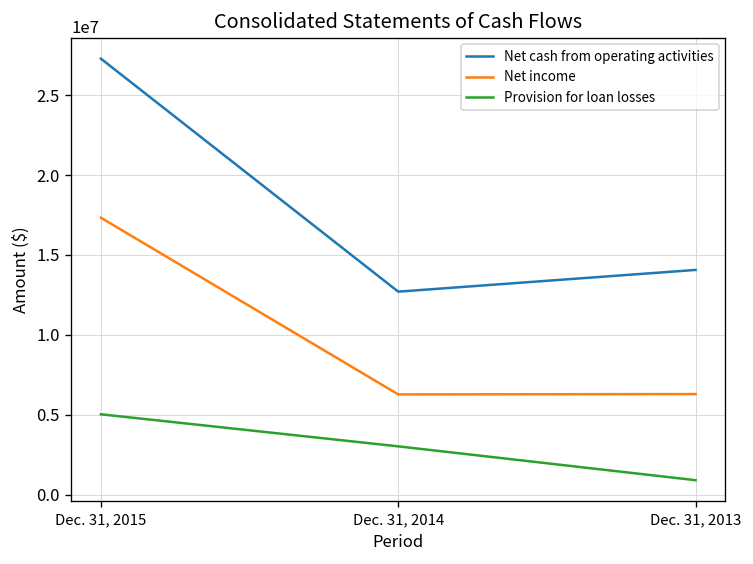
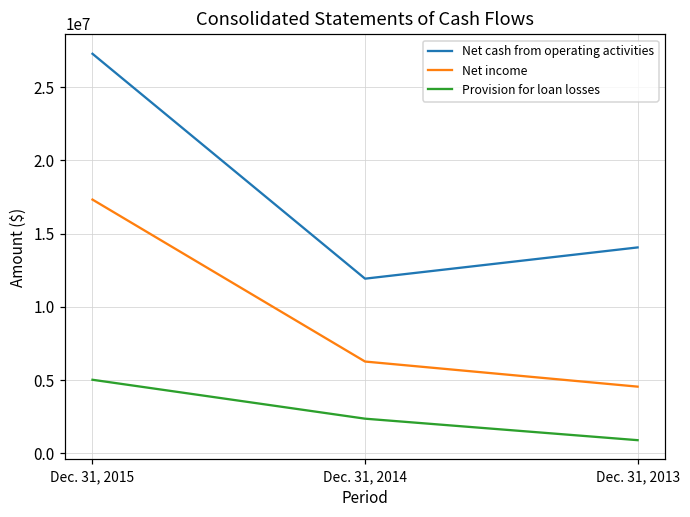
  {
    "Net cash from operating activities": {
      "Dec. 31, 2015": 27300000,
-     "Dec. 31, 2014": 12700000,
+     "Dec. 31, 2014": 11900000,
      "Dec. 31, 2013": 14100000
    },
    "Net income": {
      "Dec. 31, 2015": 17300000,
      "Dec. 31, 2014": 6300000,
-     "Dec. 31, 2013": 6300000
+     "Dec. 31, 2013": 4600000
    },
    "Provision for loan losses": {
      "Dec. 31, 2015": 5000000,
-     "Dec. 31, 2014": 3000000,
+     "Dec. 31, 2014": 2400000,
      "Dec. 31, 2013": 900000
    }
  }
